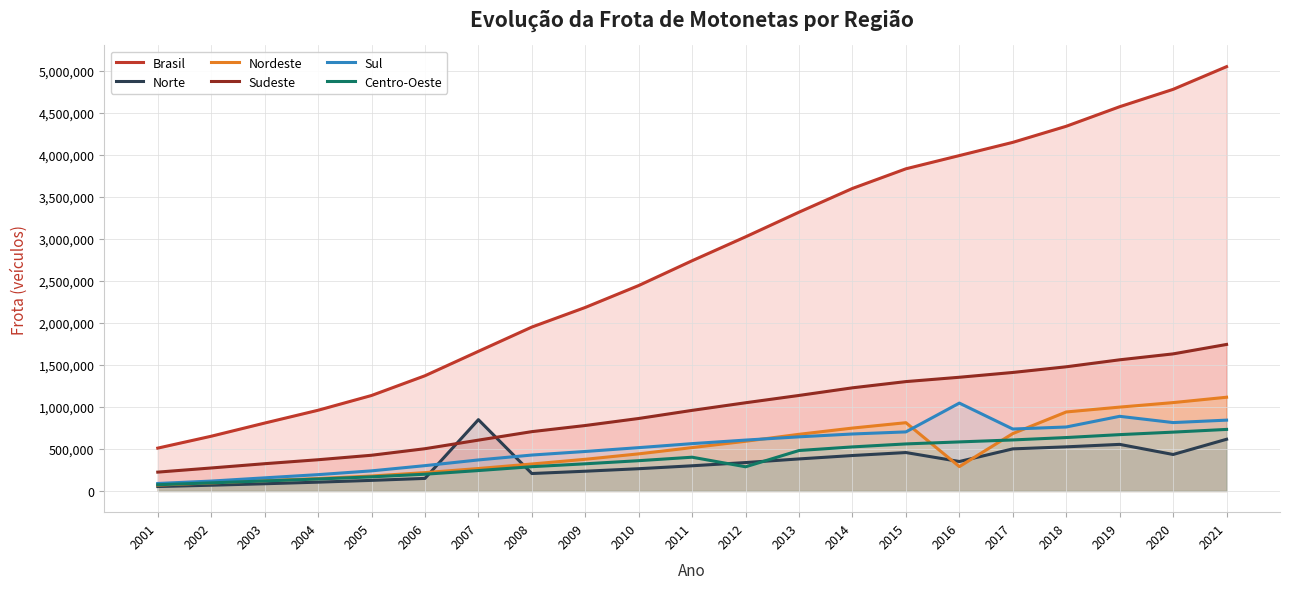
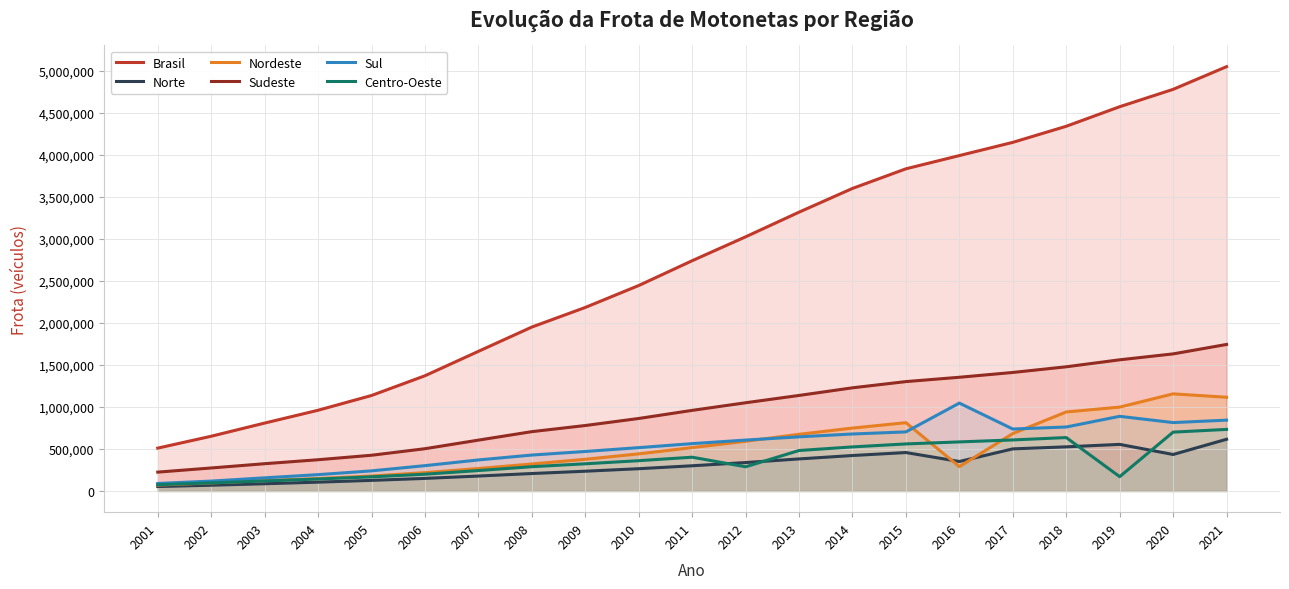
  {
    "Norte": {
      "2003": "100,000",
      "2004": "100,000",
      "2005": "100,000",
      "2006": "100,000",
-     "2007": "800,000",
+     "2007": "200,000",
      "2008": "200,000",
      "2009": "200,000",
      "2010": "300,000",
      "2011": "300,000",
      "2012": "300,000",
      "2013": "400,000",
      "2014": "400,000",
      "2015": "500,000",
      "2016": "400,000",
      "2017": "500,000",
      "2018": "500,000",
      "2019": "600,000",
      "2020": "400,000",
      "2021": "600,000"
    },
    "Nordeste": {
      "2008": "300,000",
      "2009": "400,000",
      "2010": "400,000",
      "2011": "500,000",
      "2014": "700,000",
      "2015": "800,000",
      "2016": "300,000",
      "2017": "700,000",
      "2018": "900,000",
      "2019": "1,000,000",
-     "2020": "1,100,000",
+     "2020": "1,200,000",
      "2021": "1,100,000"
    },
    "Sul": {
      "2003": "200,000",
      "2004": "200,000",
      "2005": "200,000",
      "2006": "300,000",
      "2007": "400,000",
      "2008": "400,000",
      "2009": "500,000",
      "2010": "500,000",
      "2011": "600,000",
      "2014": "700,000",
      "2015": "700,000",
      "2016": "1,000,000",
      "2017": "700,000",
      "2018": "800,000",
      "2019": "900,000",
      "2020": "800,000",
      "2021": "800,000"
    },
    "Centro-Oeste": {
      "2008": "300,000",
      "2009": "300,000",
      "2010": "400,000",
      "2011": "400,000",
      "2012": "300,000",
      "2013": "500,000",
      "2014": "500,000",
      "2015": "600,000",
      "2016": "600,000",
      "2017": "600,000",
      "2018": "600,000",
-     "2019": "700,000",
+     "2019": "200,000",
      "2020": "700,000",
      "2021": "700,000"
    }
  }
